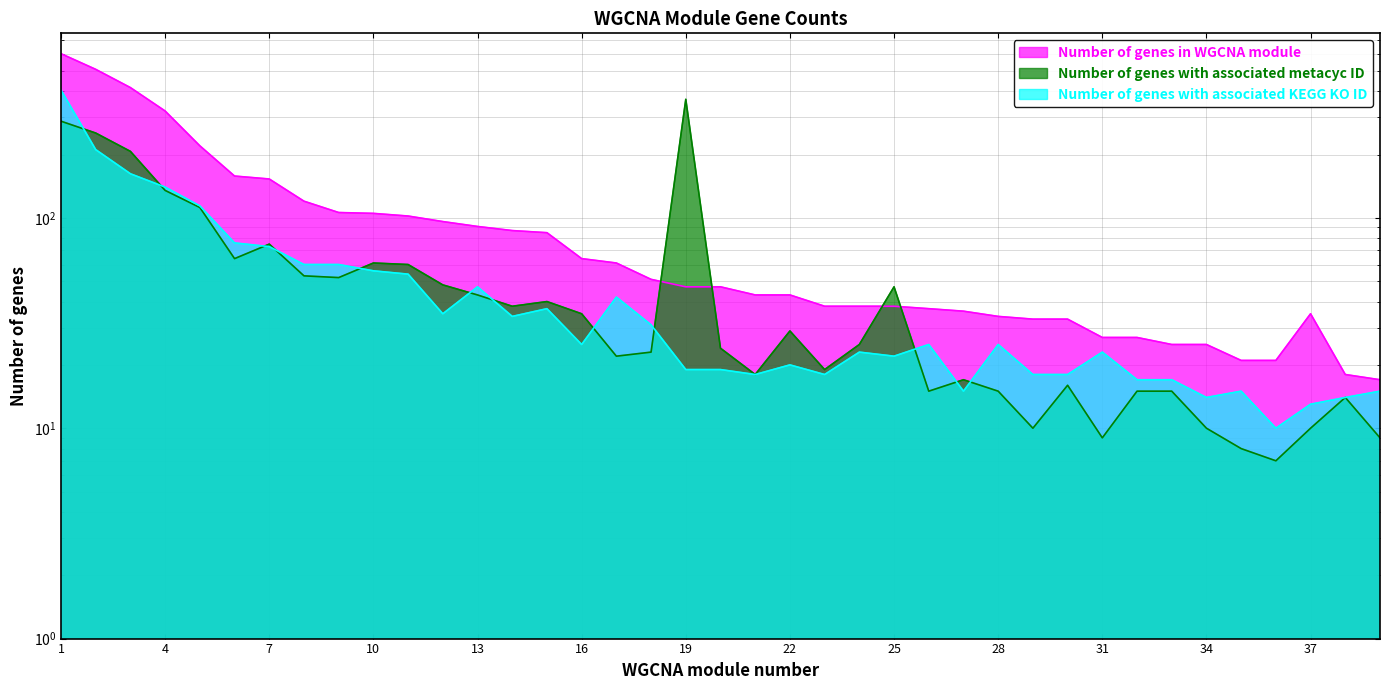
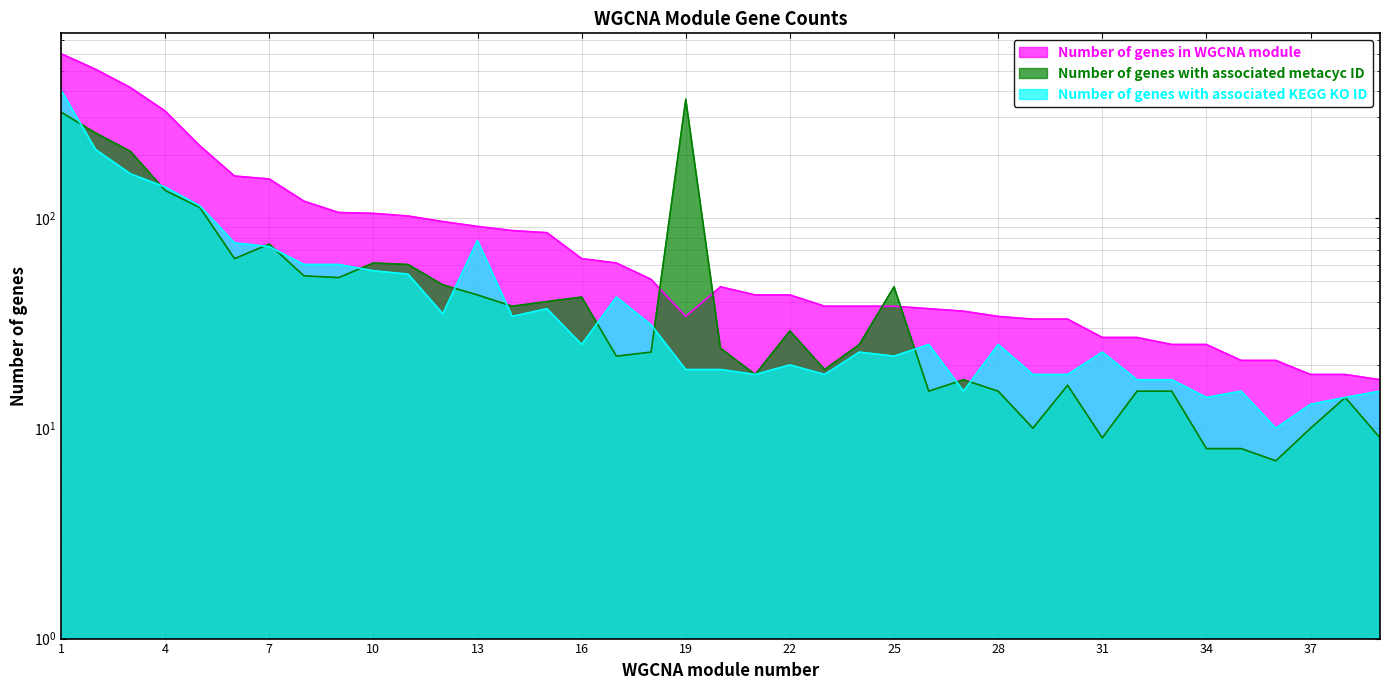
  {
    "Number of genes in WGCNA module": {
      "1": 600,
      "4": 320,
      "7": 150,
      "10": 110,
      "13": 91,
      "16": 64,
-     "19": 47,
+     "19": 34,
      "22": 43,
      "25": 38,
      "28": 34,
      "31": 27,
      "34": 25,
-     "37": 35
+     "37": 18
    },
    "Number of genes with associated metacyc ID": {
-     "1": 290,
+     "1": 320,
      "4": 140,
      "10": 61,
      "13": 43,
-     "16": 35,
+     "16": 42,
      "19": 370,
      "22": 29,
      "25": 47,
      "28": 15,
      "31": 9,
-     "34": 10,
+     "34": 8,
      "37": 10
    },
    "Number of genes with associated KEGG KO ID": {
      "1": 410,
      "4": 140,
      "10": 56,
-     "13": 47,
+     "13": 78,
      "16": 25,
      "19": 19,
      "22": 20,
      "25": 22,
      "28": 25,
      "31": 23,
      "34": 14,
      "37": 13
    }
  }
